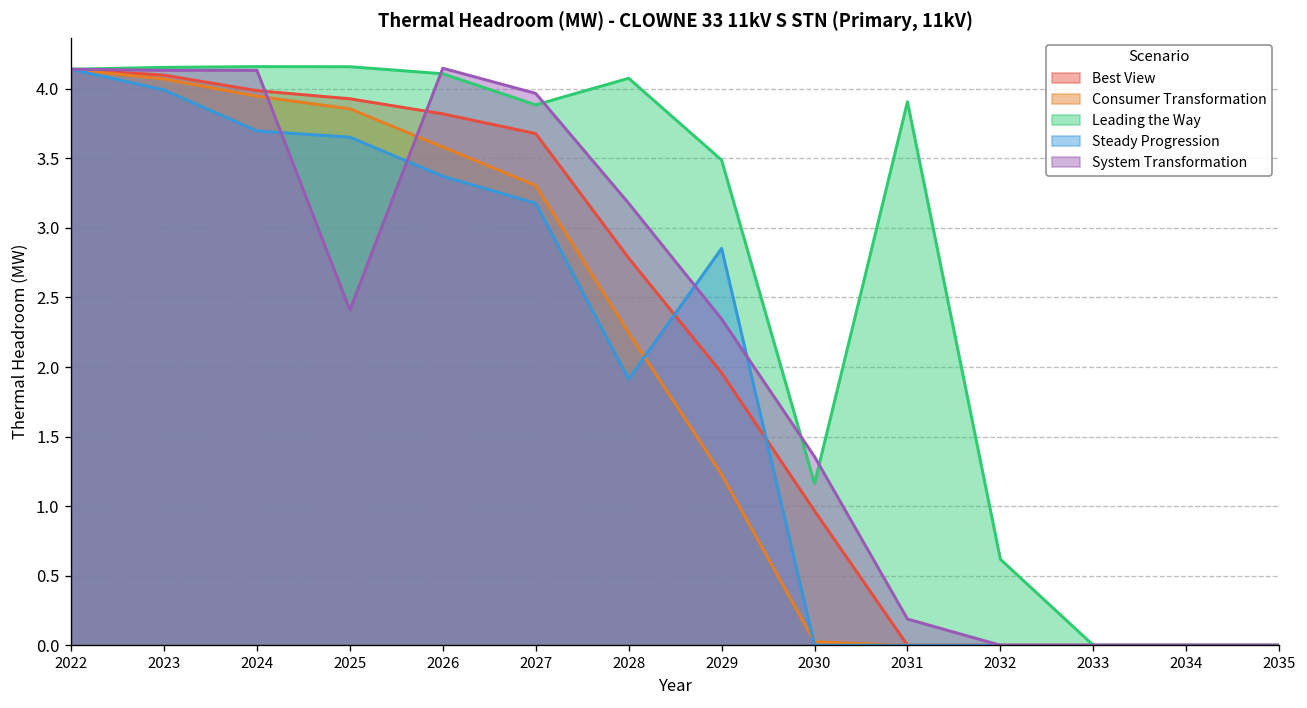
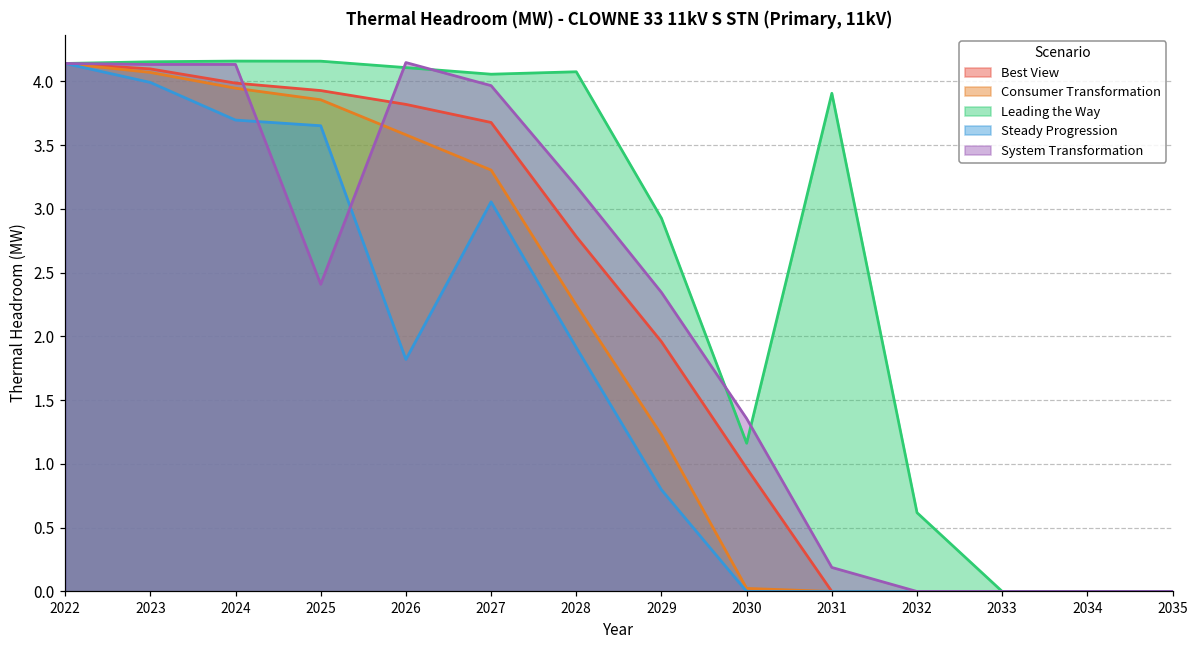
  {
    "Leading the Way": {
      "2024": 4.16,
      "2025": 4.16,
      "2026": 4.11,
-     "2027": 3.88,
+     "2027": 4.06,
      "2028": 4.08,
-     "2029": 3.49,
+     "2029": 2.93,
      "2030": 1.16,
      "2031": 3.91,
      "2032": 0.62
    },
    "Steady Progression": {
      "2023": 3.99,
      "2024": 3.70,
      "2025": 3.65,
-     "2026": 3.37,
-     "2027": 3.18,
+     "2026": 1.82,
+     "2027": 3.06,
      "2028": 1.91,
-     "2029": 2.85,
+     "2029": 0.80,
      "2030": 0.00
    },
    "System Transformation": {
      "2024": 4.13,
      "2025": 2.41,
      "2026": 4.15,
      "2027": 3.97,
      "2028": 3.18,
      "2029": 2.34,
      "2030": 1.36,
      "2031": 0.19
    }
  }
